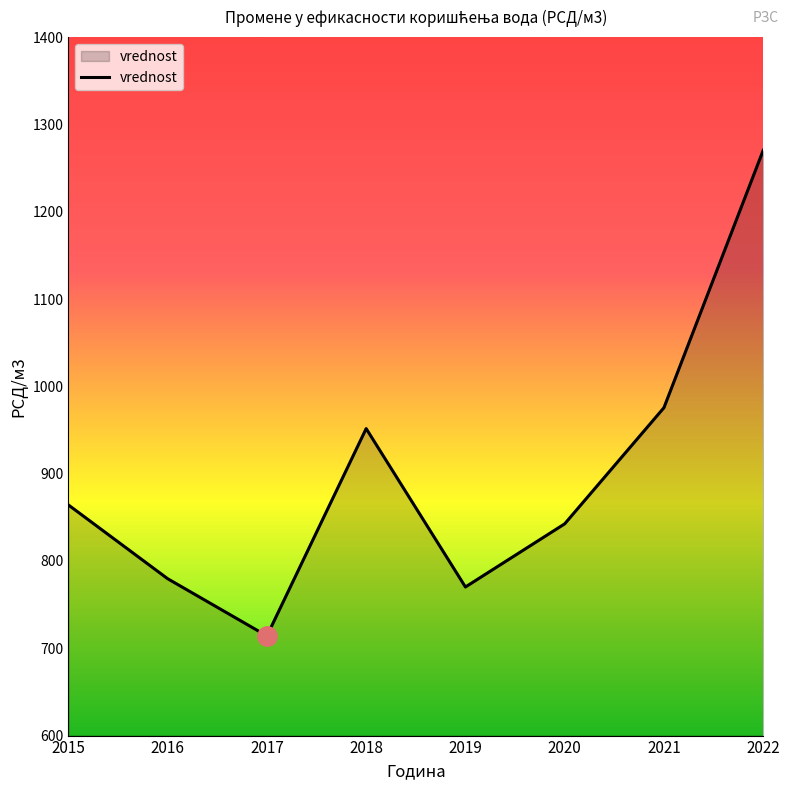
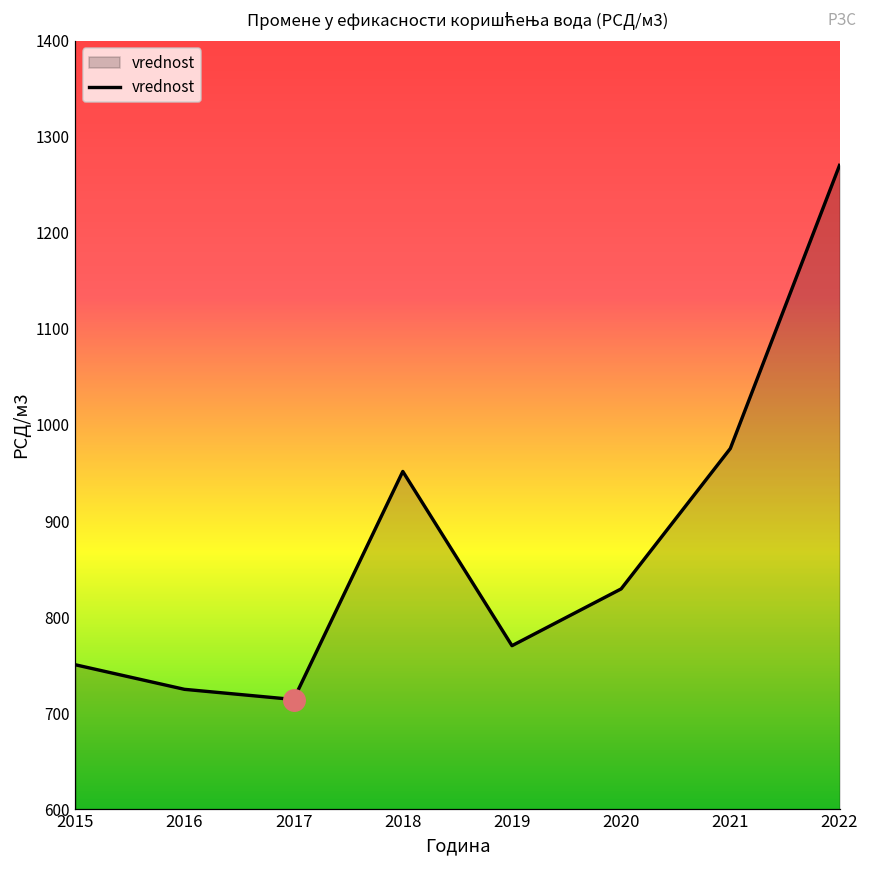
  {
    "vrednost": {
-     "2015": 860,
-     "2016": 780,
+     "2015": 750,
+     "2016": 720,
      "2018": 950,
      "2019": 770,
-     "2020": 840,
+     "2020": 830,
      "2021": 980,
      "2022": 1270
    }
  }
